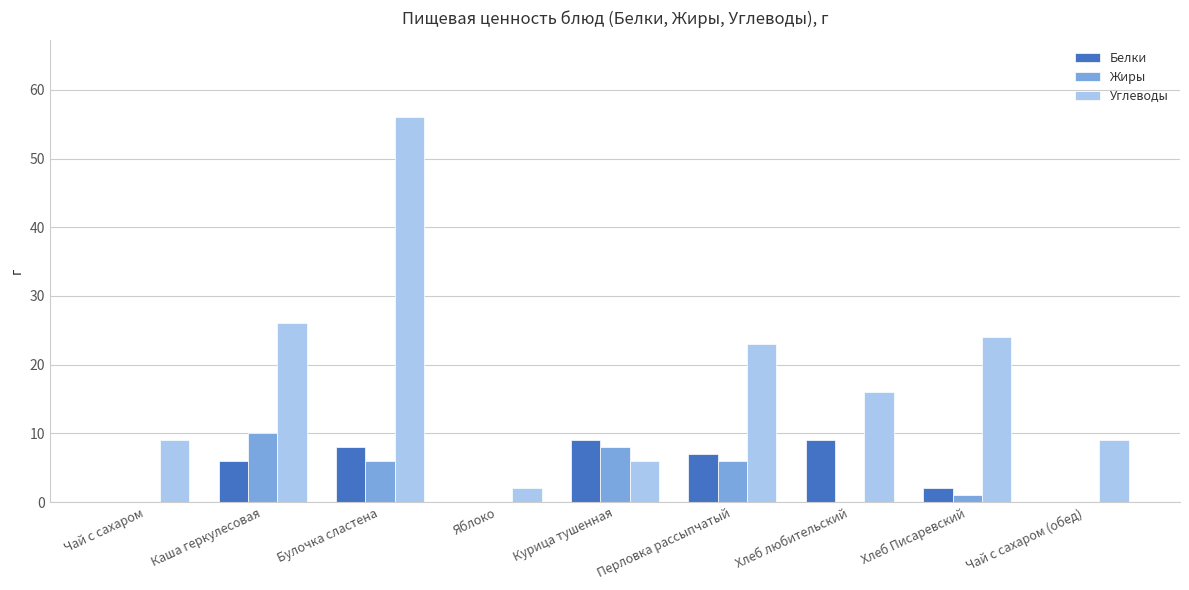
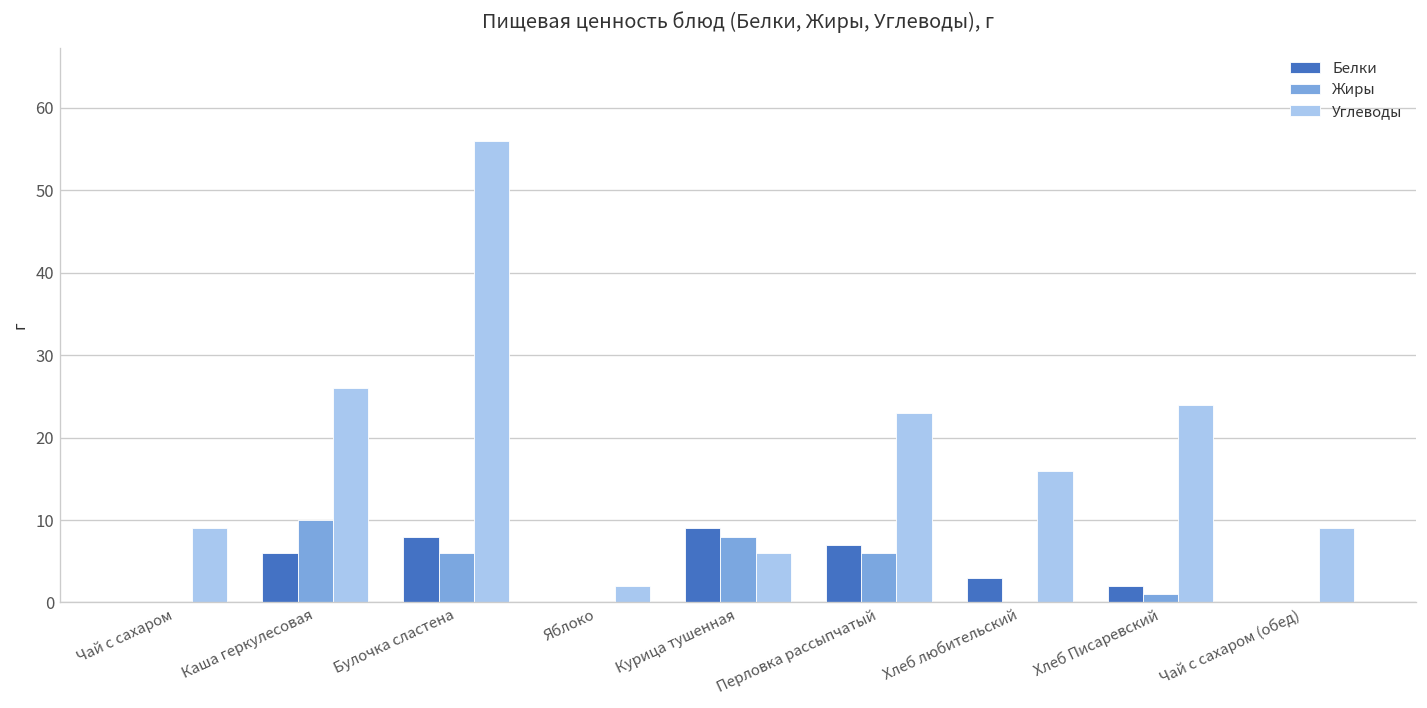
  {
    "Белки": {
      "Чай с сахаром": 0,
      "Каша геркулесовая": 6,
      "Булочка сластена": 8,
      "Яблоко": 0,
      "Курица тушенная": 9,
      "Перловка рассыпчатый": 7,
-     "Хлеб любительский": 9,
+     "Хлеб любительский": 3,
      "Хлеб Писаревский": 2,
      "Чай с сахаром (обед)": 0
    }
  }
